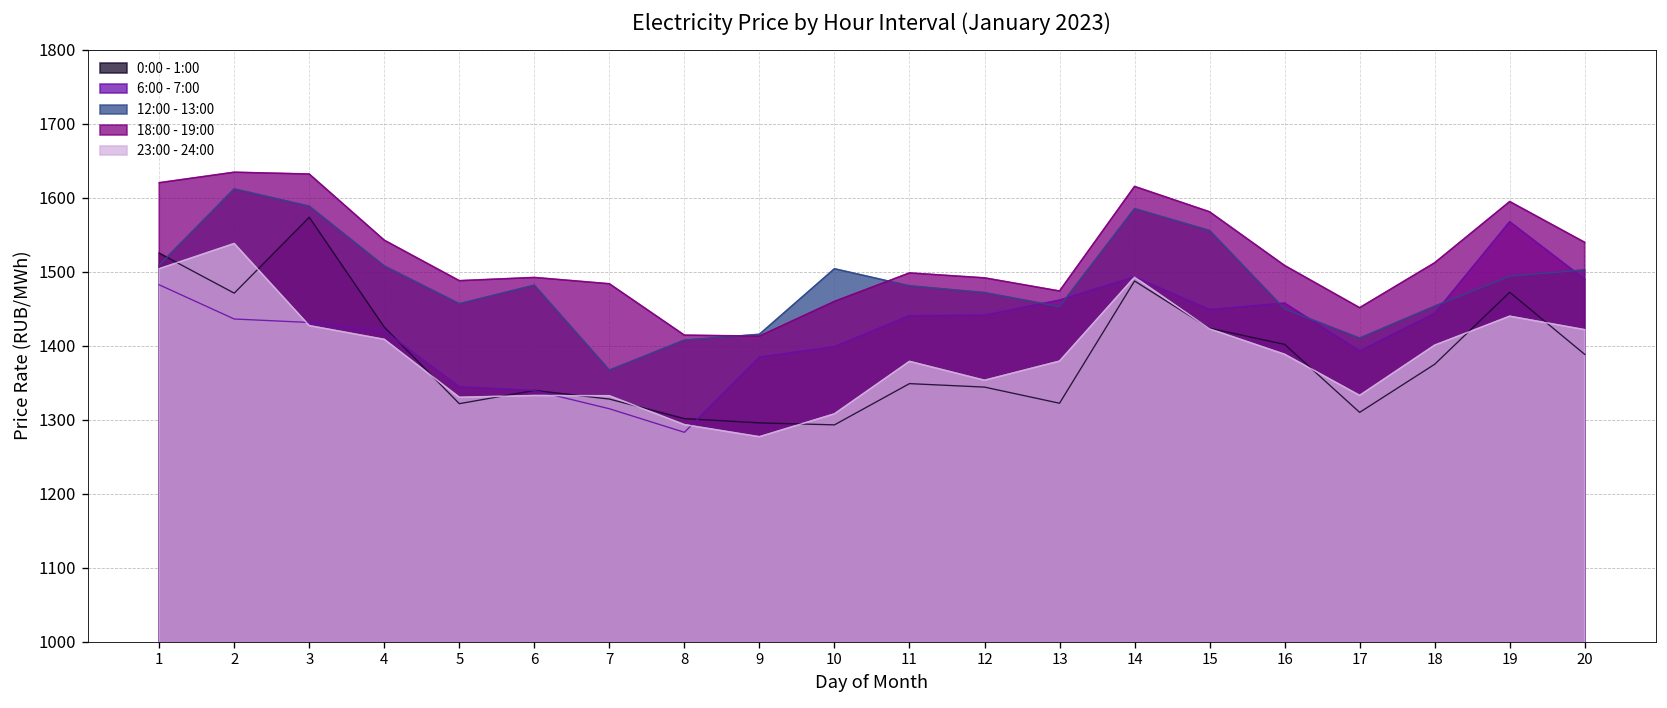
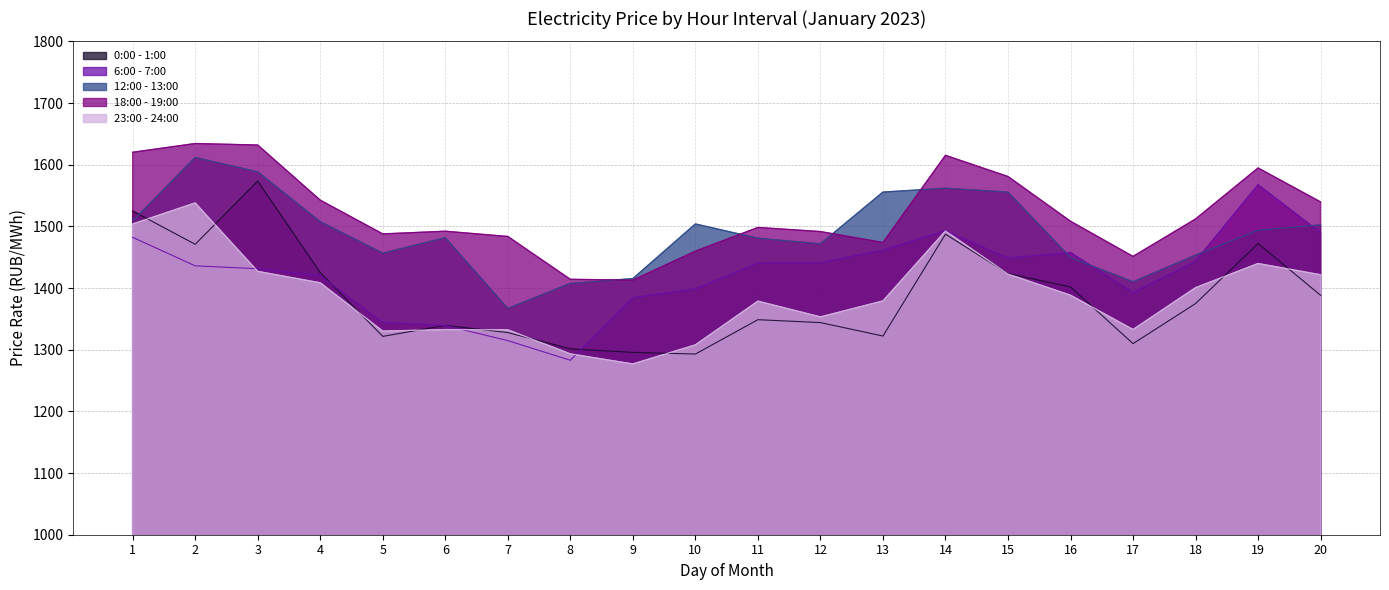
  {
    "0:00 - 1:00": {
      "1": 1520,
      "2": 1470,
      "3": 1570,
      "4": 1430,
      "5": 1320,
      "7": 1330,
      "8": 1300,
      "9": 1300,
      "10": 1290,
      "11": 1350,
      "12": 1340,
      "13": 1320,
      "14": 1490,
      "16": 1400,
      "17": 1310,
      "18": 1370,
      "19": 1470,
      "20": 1390
    },
    "12:00 - 13:00": {
      "1": 1510,
      "2": 1610,
      "3": 1590,
      "4": 1510,
      "5": 1460,
      "6": 1480,
      "7": 1370,
      "8": 1410,
      "10": 1500,
      "11": 1480,
      "12": 1470,
-     "13": 1450,
-     "14": 1590,
+     "13": 1560,
+     "14": 1560,
      "15": 1560,
      "16": 1450,
      "17": 1410,
      "18": 1450,
      "19": 1490,
      "20": 1500
    },
    "23:00 - 24:00": {
      "1": 1500,
      "2": 1540,
      "3": 1430,
      "4": 1410,
      "5": 1330,
      "6": 1330,
      "7": 1330,
      "8": 1290,
      "9": 1280,
      "10": 1310,
      "11": 1380,
      "12": 1350,
      "13": 1380,
      "16": 1390,
      "17": 1330,
      "18": 1400,
      "19": 1440,
      "20": 1420
    }
  }
